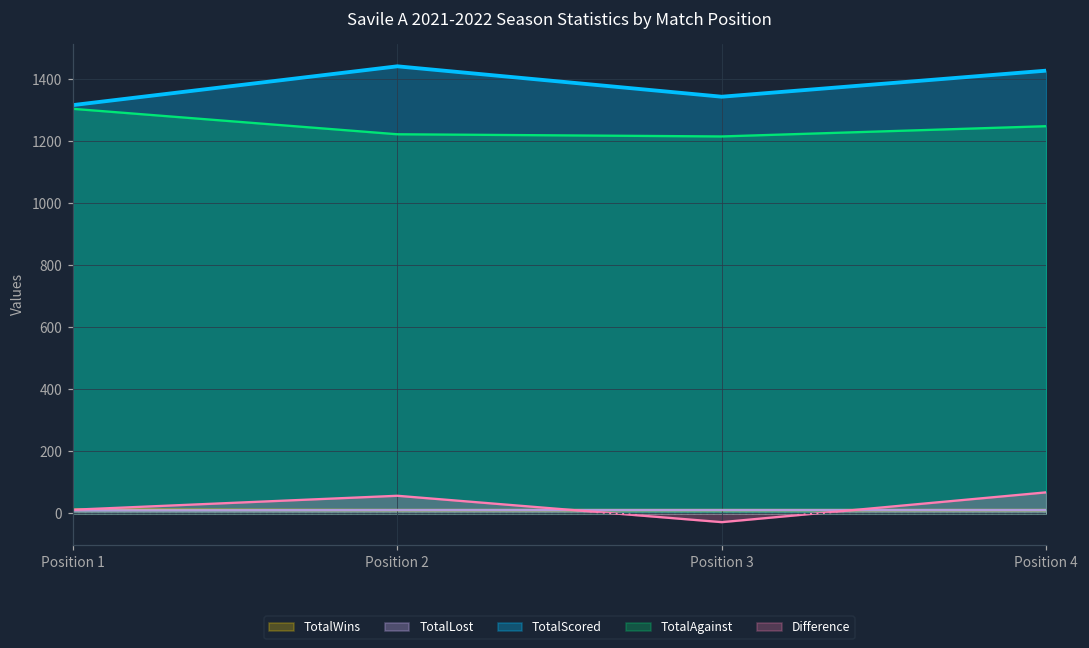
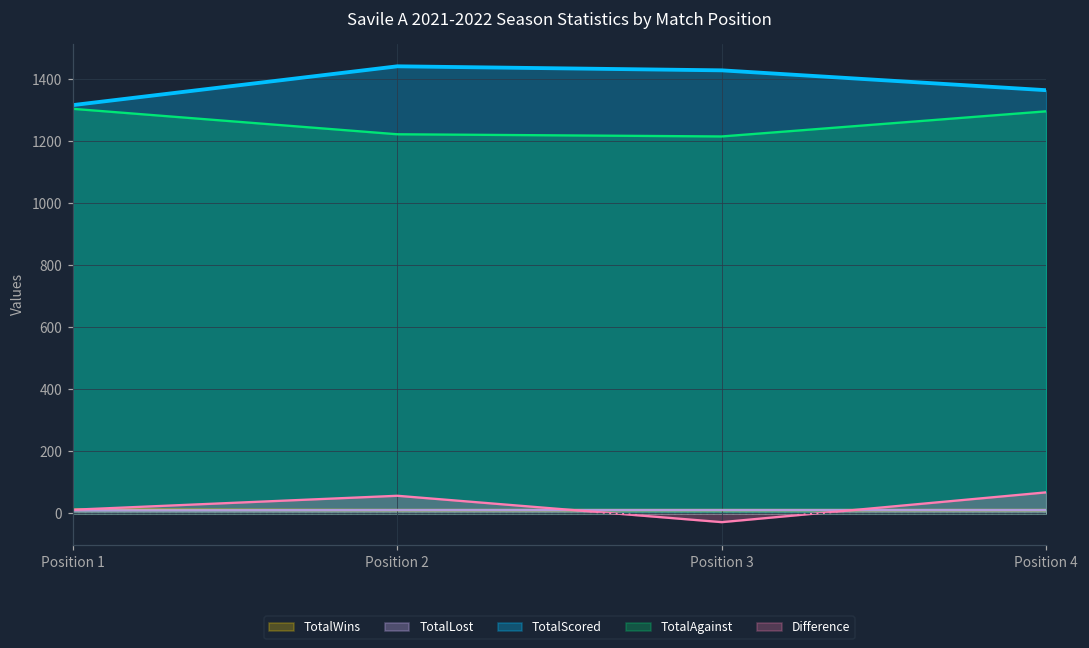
  {
    "TotalScored": {
      "Position 1": 1320,
      "Position 2": 1440,
-     "Position 3": 1340,
-     "Position 4": 1430
+     "Position 3": 1430,
+     "Position 4": 1360
    },
    "TotalAgainst": {
      "Position 1": 1300,
      "Position 2": 1220,
      "Position 3": 1220,
-     "Position 4": 1250
+     "Position 4": 1300
    }
  }
